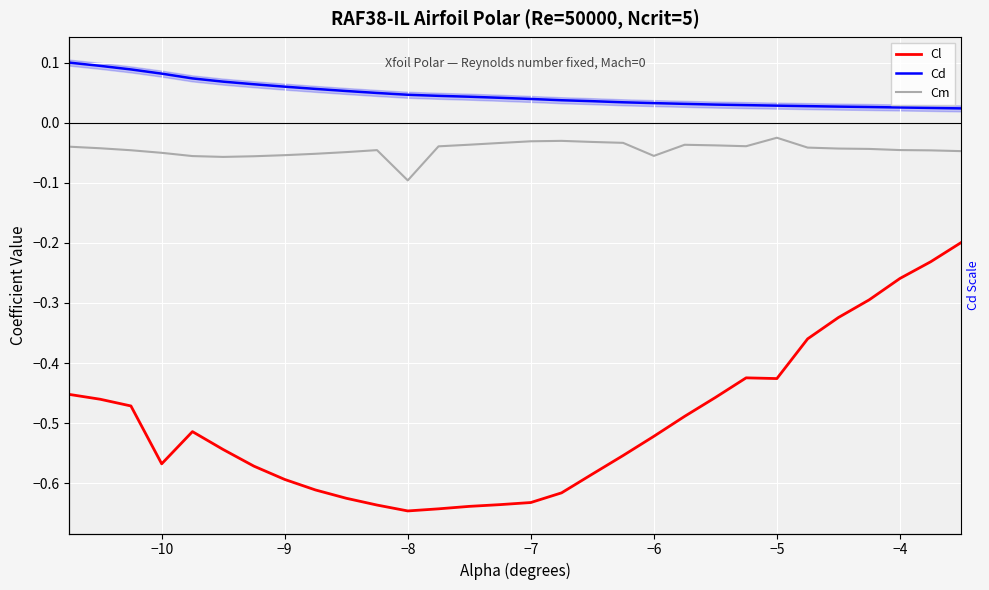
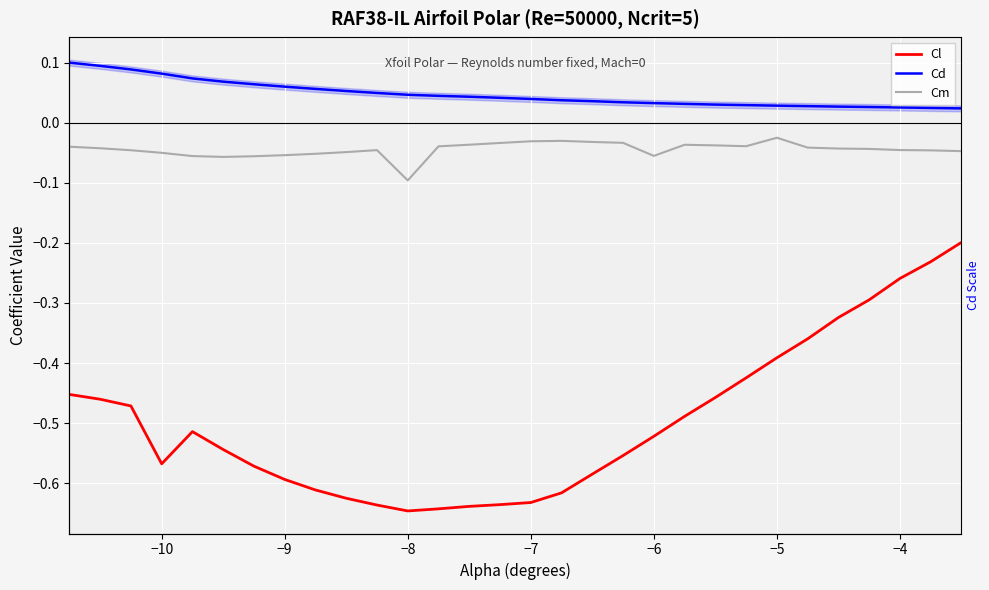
  {
    "Cl": {
      "−10": -0.57,
      "−9": -0.59,
      "−8": -0.65,
      "−7": -0.63,
      "−6": -0.52,
-     "−5": -0.43,
+     "−5": -0.39,
      "−4": -0.26
    },
    "Cm": {
      "−10": -0.05,
      "−9": -0.05,
      "−8": -0.10,
      "−7": -0.03,
      "−6": -0.06,
      "−5": -0.03,
      "−4": -0.05
    }
  }
